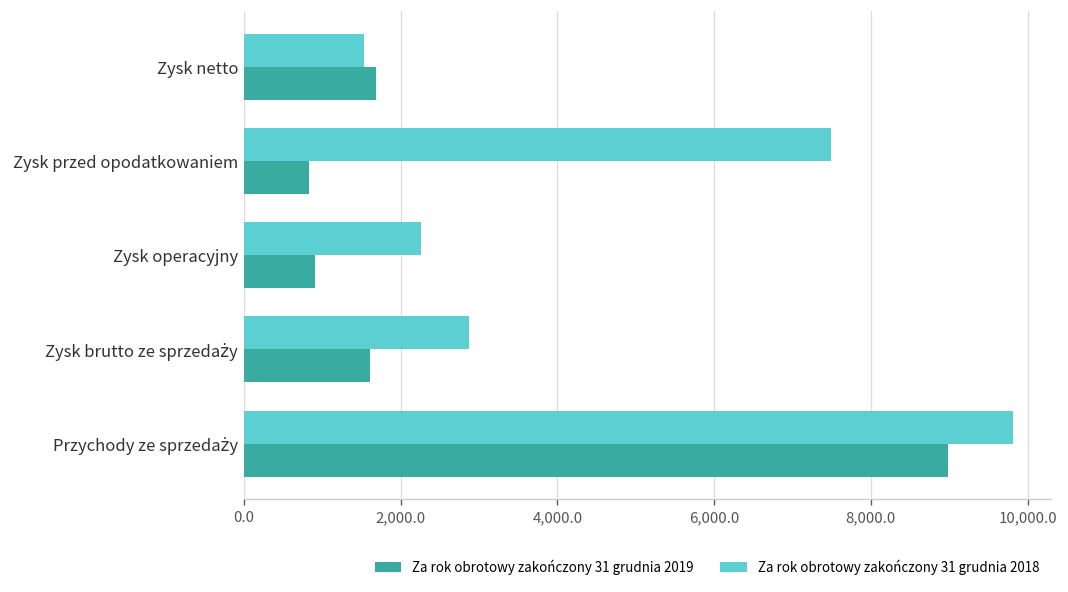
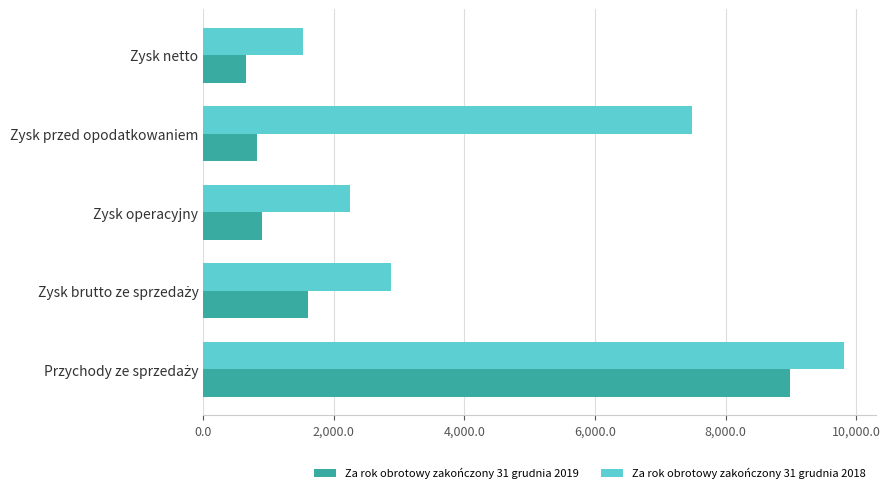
  {
    "Za rok obrotowy zakończony 31 grudnia 2019": {
-     "Zysk netto": "1,700",
+     "Zysk netto": "600",
      "Zysk przed opodatkowaniem": "800",
      "Zysk operacyjny": "900",
      "Zysk brutto ze sprzedaży": "1,600",
      "Przychody ze sprzedaży": "9,000"
    },
    "Za rok obrotowy zakończony 31 grudnia 2018": {
      "Zysk netto": "1,500",
      "Zysk przed opodatkowaniem": "7,500",
      "Zysk operacyjny": "2,300",
      "Zysk brutto ze sprzedaży": "2,900",
      "Przychody ze sprzedaży": "9,800"
    }
  }
